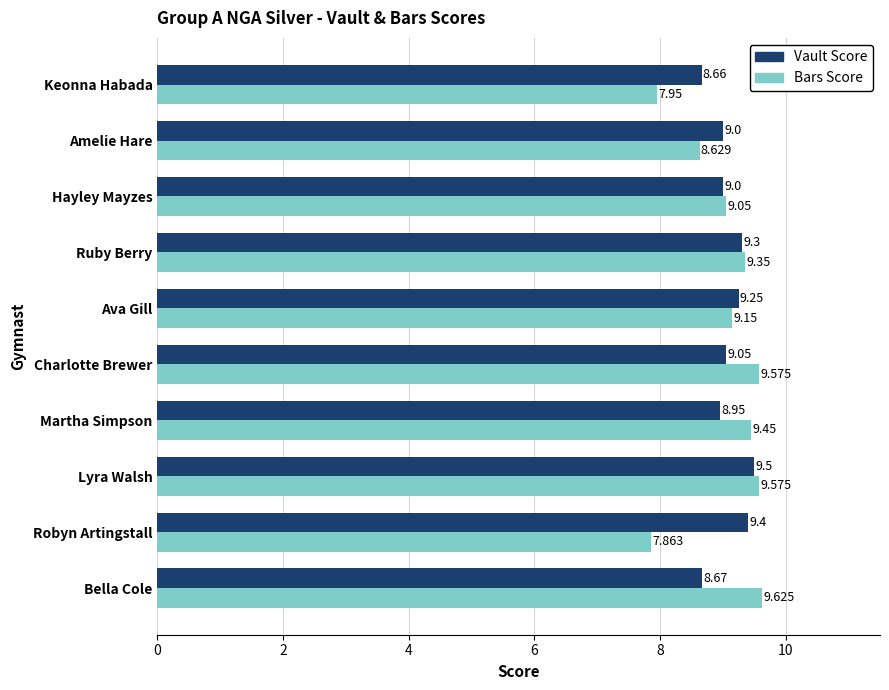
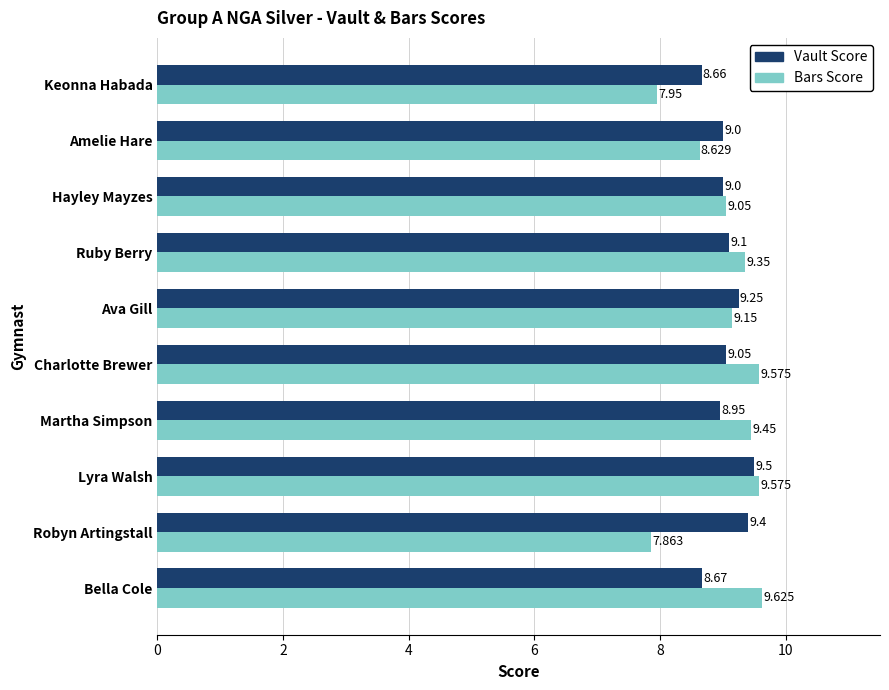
  {
    "Vault Score": {
      "Keonna Habada": 8.66,
      "Amelie Hare": 9.0,
      "Hayley Mayzes": 9.0,
-     "Ruby Berry": 9.3,
+     "Ruby Berry": 9.1,
      "Ava Gill": 9.25,
      "Charlotte Brewer": 9.05,
      "Martha Simpson": 8.95,
      "Lyra Walsh": 9.5,
      "Robyn Artingstall": 9.4,
      "Bella Cole": 8.67
    },
    "Bars Score": {
      "Keonna Habada": 7.95,
      "Amelie Hare": 8.629,
      "Hayley Mayzes": 9.05,
      "Ruby Berry": 9.35,
      "Ava Gill": 9.15,
      "Charlotte Brewer": 9.575,
      "Martha Simpson": 9.45,
      "Lyra Walsh": 9.575,
      "Robyn Artingstall": 7.863,
      "Bella Cole": 9.625
    }
  }
